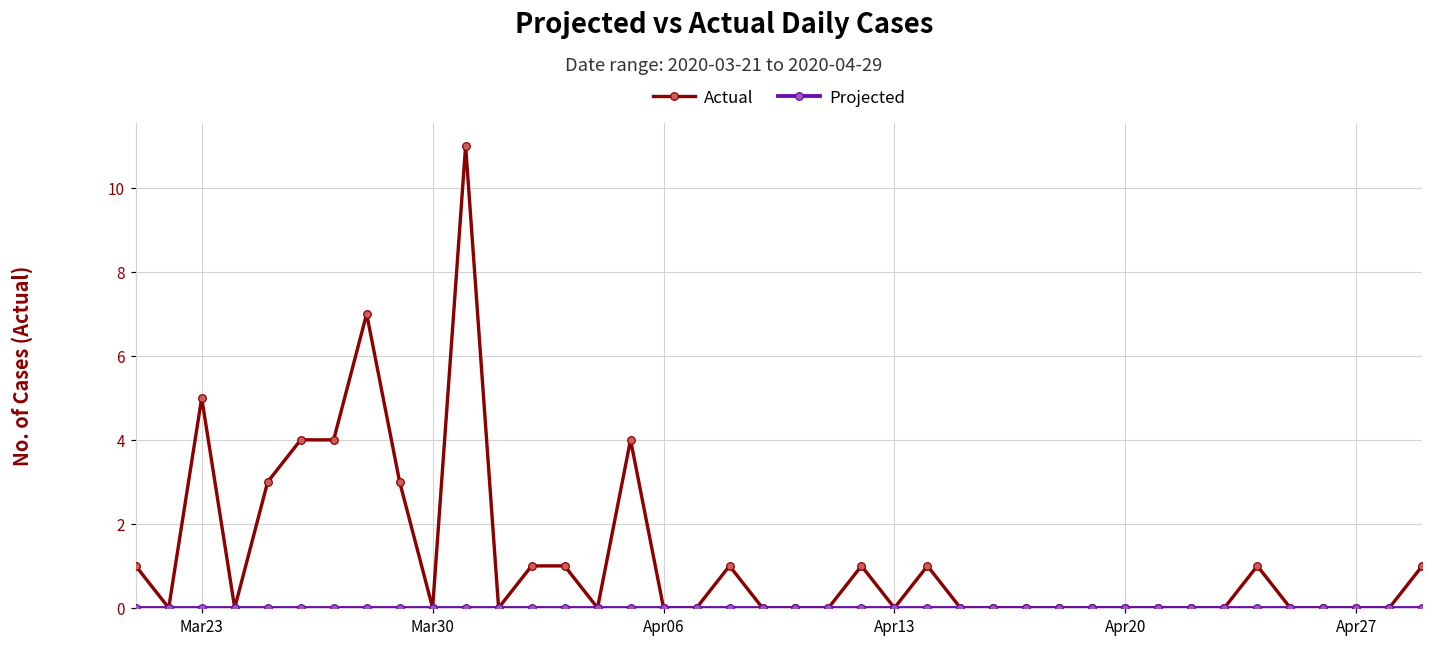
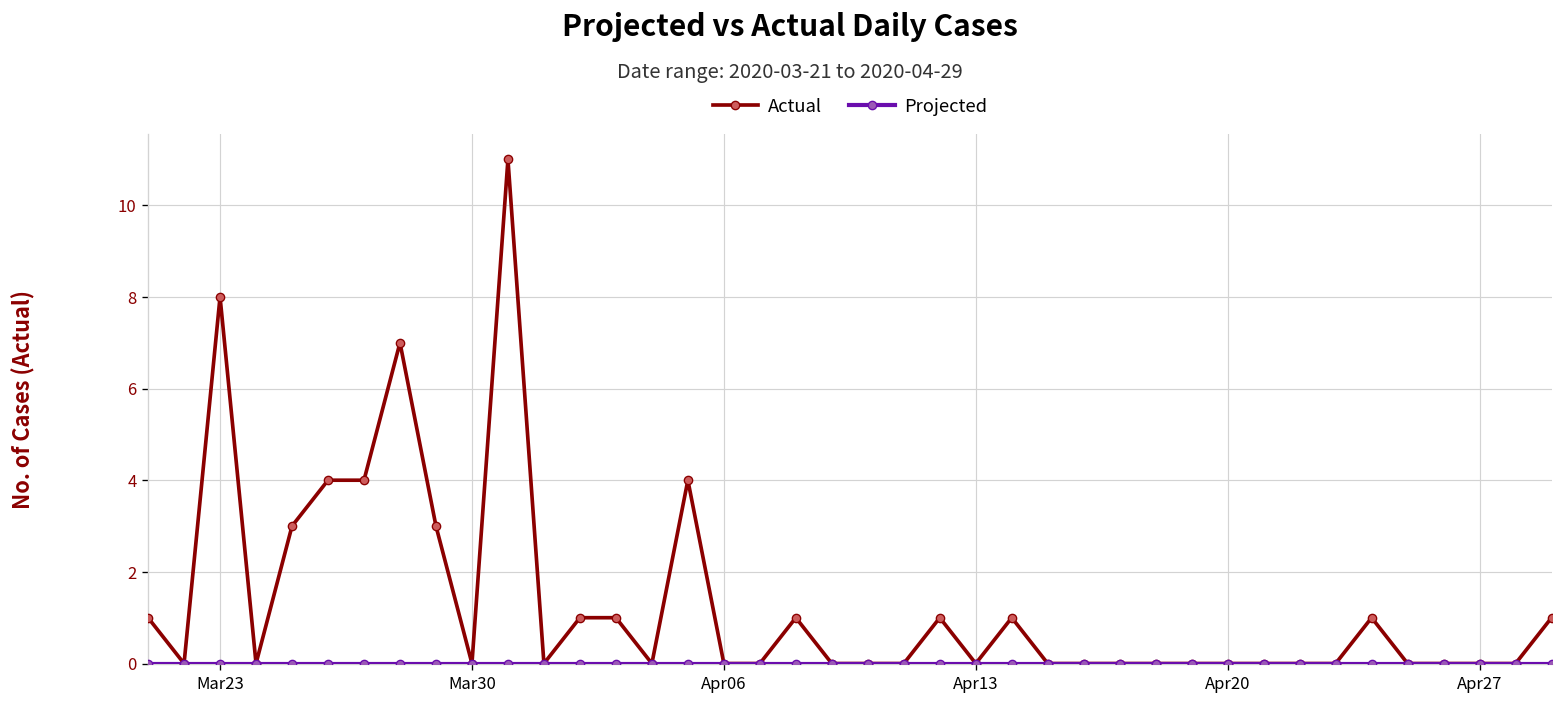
  {
    "Actual": {
-     "Mar23": 5
+     "Mar23": 8
    },
    "Projected": {
      "Mar23": 0
    }
  }
